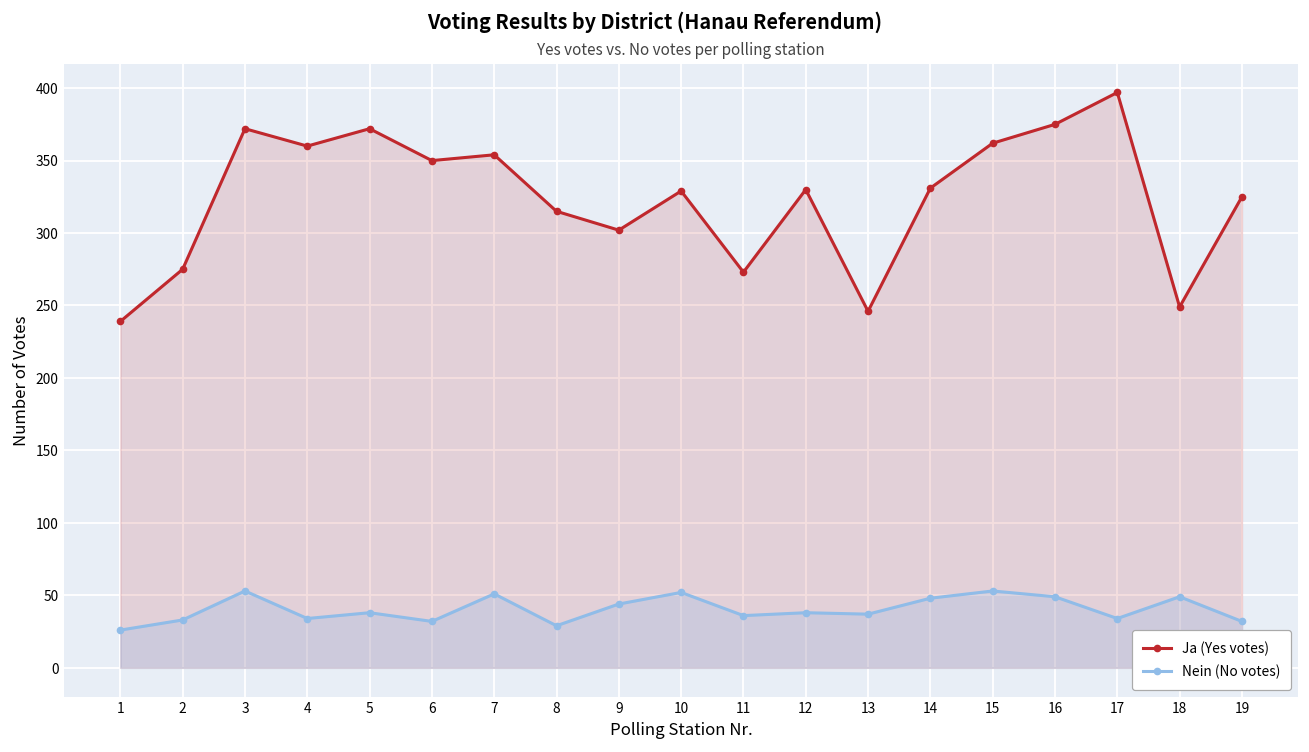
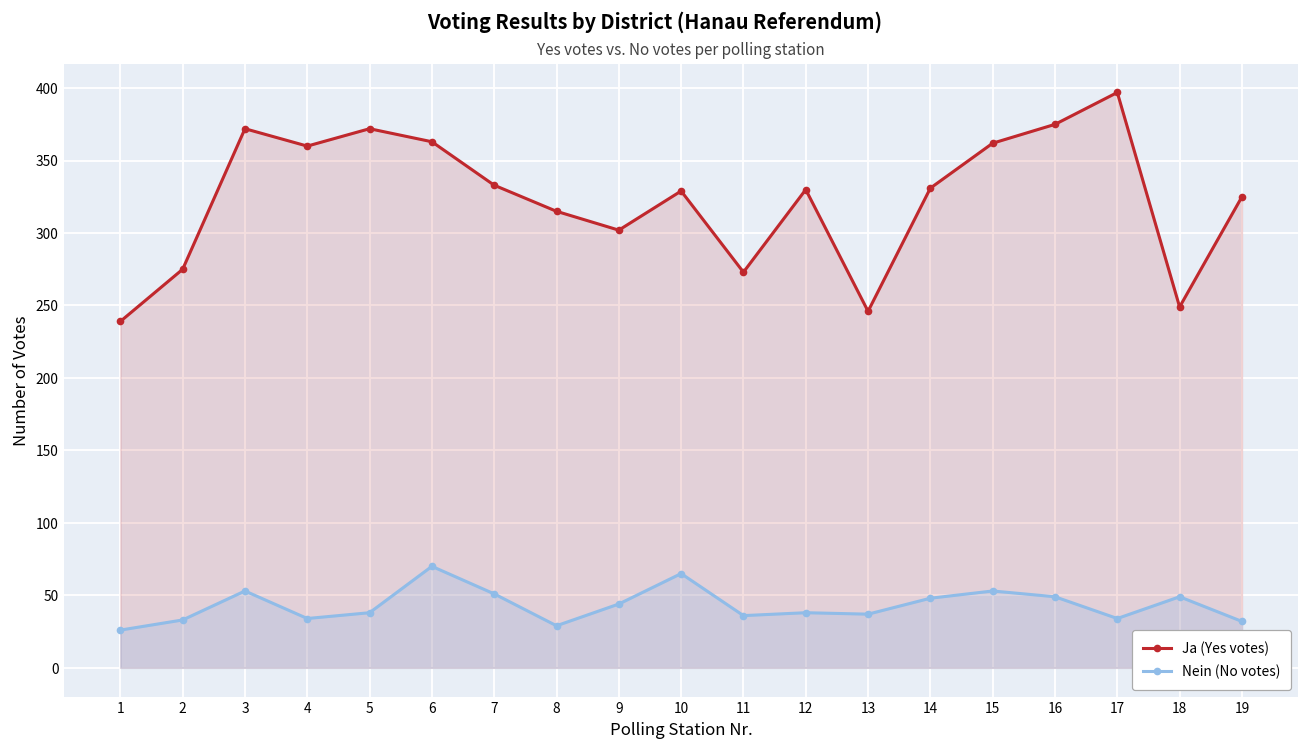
  {
    "Ja (Yes votes)": {
      "1": 239,
      "2": 275,
      "3": 372,
      "4": 360,
      "5": 372,
-     "6": 350,
-     "7": 354,
+     "6": 363,
+     "7": 333,
      "8": 315,
      "9": 302,
      "10": 329,
      "11": 273,
      "12": 330,
      "13": 246,
      "14": 331,
      "15": 362,
      "16": 375,
      "17": 397,
      "18": 249,
      "19": 325
    },
    "Nein (No votes)": {
      "1": 26,
      "2": 33,
      "3": 53,
      "4": 34,
      "5": 38,
-     "6": 32,
+     "6": 70,
      "7": 51,
      "8": 29,
      "9": 44,
-     "10": 52,
+     "10": 65,
      "11": 36,
      "12": 38,
      "13": 37,
      "14": 48,
      "15": 53,
      "16": 49,
      "17": 34,
      "18": 49,
      "19": 32
    }
  }
